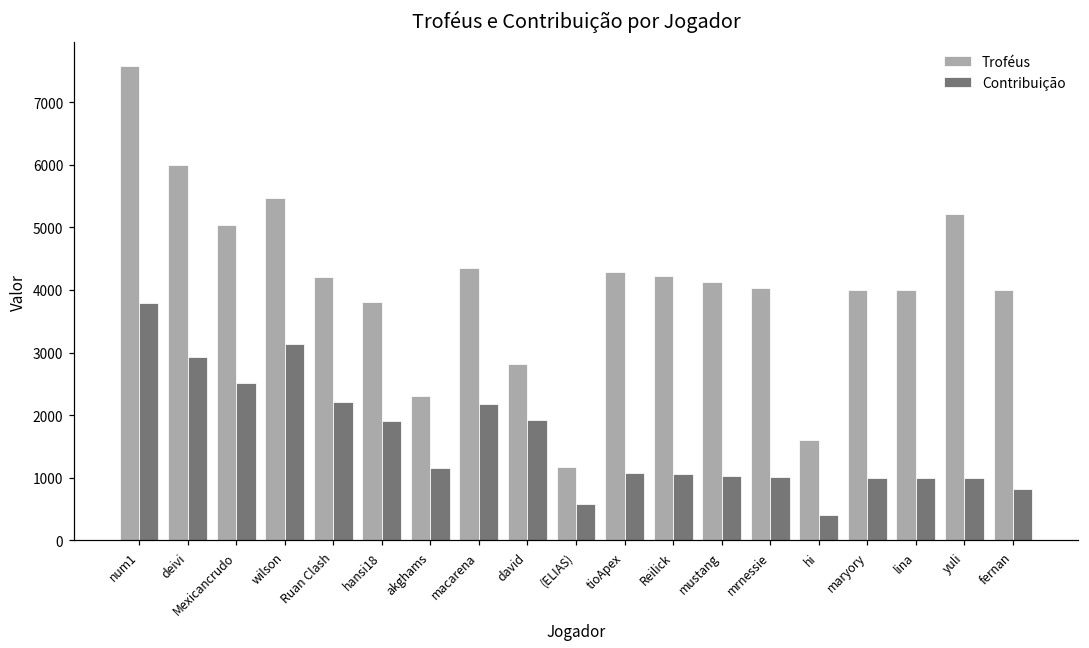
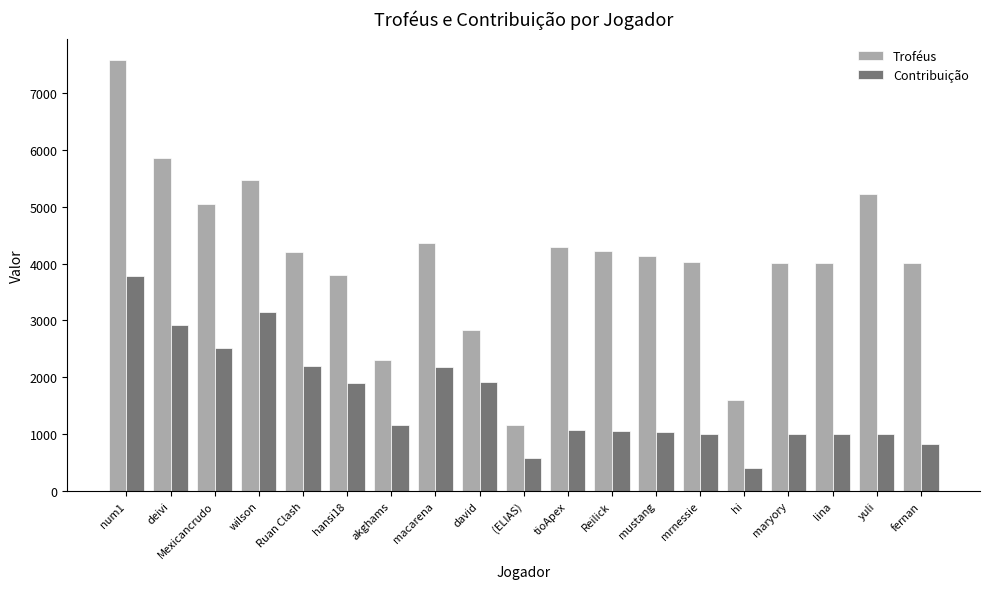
  {
    "Troféus": {
      "num1": 7600,
-     "deivi": 6000,
+     "deivi": 5900,
      "Mexicancrudo": 5000,
      "wilson": 5500,
      "Ruan Clash": 4200,
      "hansi18": 3800,
      "akghams": 2300,
      "macarena": 4400,
      "david": 2800,
      "(ELIAS)": 1200,
      "tioApex": 4300,
      "Reilick": 4200,
      "mustang": 4100,
      "mrnessie": 4000,
      "hi": 1600,
      "maryory": 4000,
      "lina": 4000,
      "yuli": 5200,
      "fernan": 4000
    },
    "Contribuição": {
      "num1": 3800,
      "deivi": 2900,
      "Mexicancrudo": 2500,
      "wilson": 3100,
      "Ruan Clash": 2200,
      "hansi18": 1900,
      "akghams": 1200,
      "macarena": 2200,
      "david": 1900,
      "(ELIAS)": 600,
      "tioApex": 1100,
      "Reilick": 1100,
      "mustang": 1000,
      "mrnessie": 1000,
      "hi": 400,
      "maryory": 1000,
      "lina": 1000,
      "yuli": 1000,
      "fernan": 800
    }
  }
